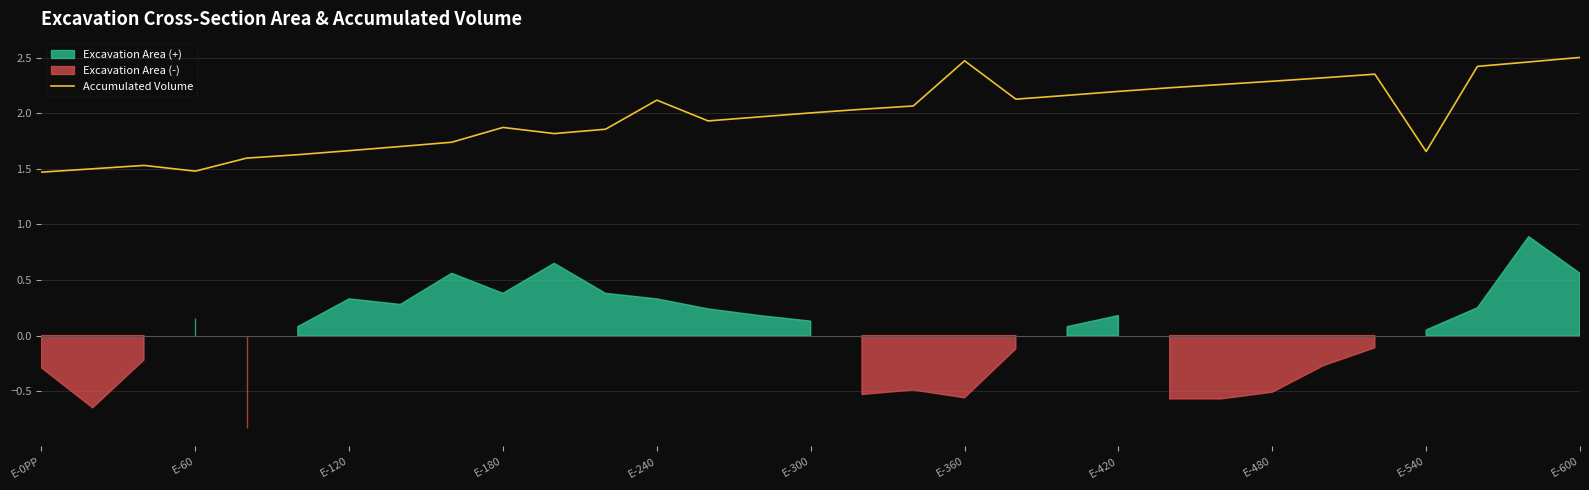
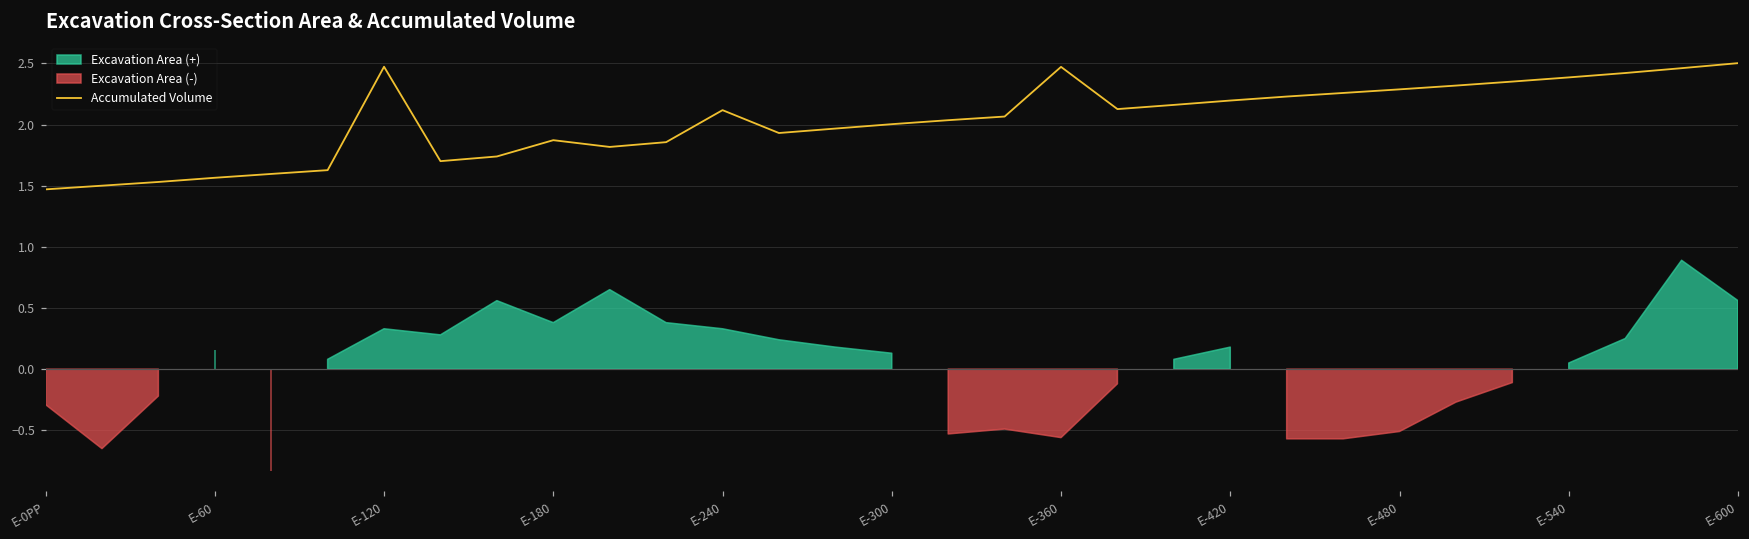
  {
    "E-0PP": 1.47,
-   "E-60": 1.48,
-   "E-120": 1.66,
+   "E-60": 1.56,
+   "E-120": 2.47,
    "E-180": 1.87,
    "E-240": 2.12,
    "E-300": 2.00,
    "E-360": 2.47,
    "E-420": 2.20,
    "E-480": 2.29,
-   "E-540": 1.66,
+   "E-540": 2.39,
    "E-600": 2.50
  }
